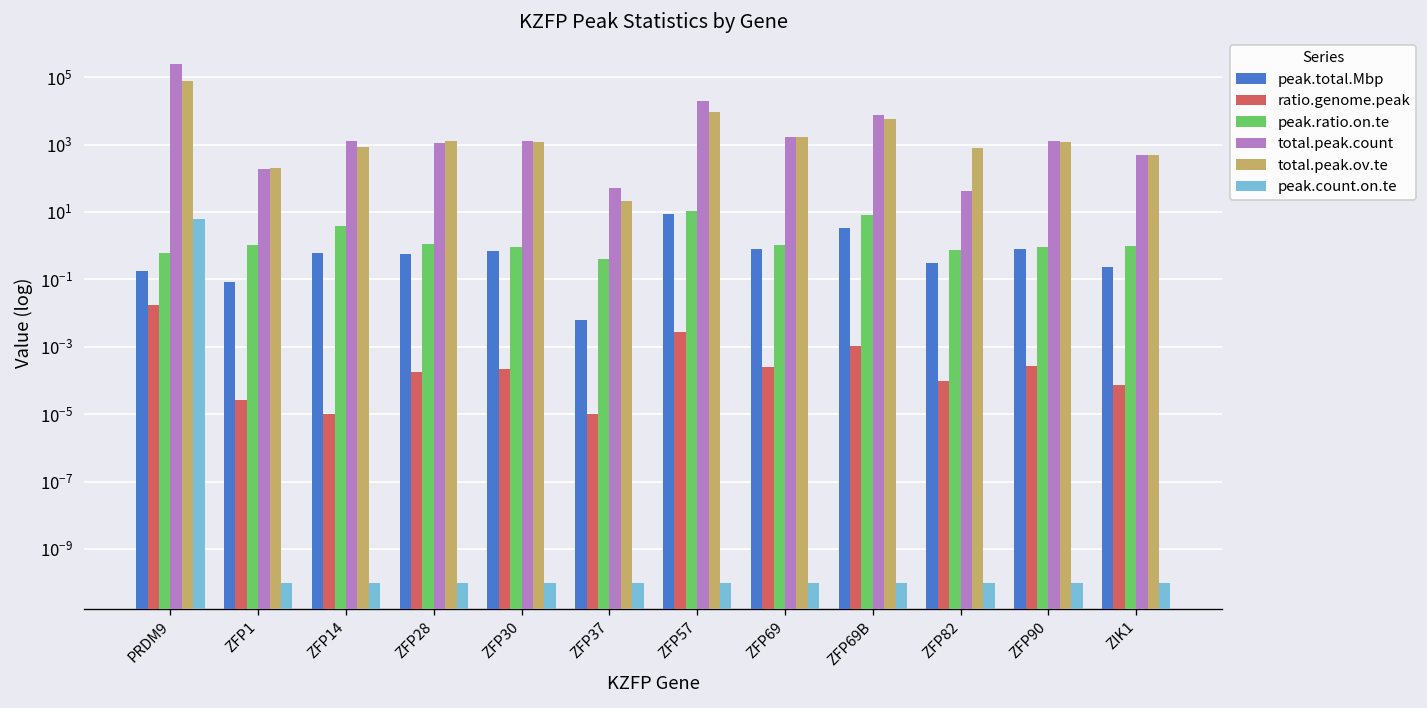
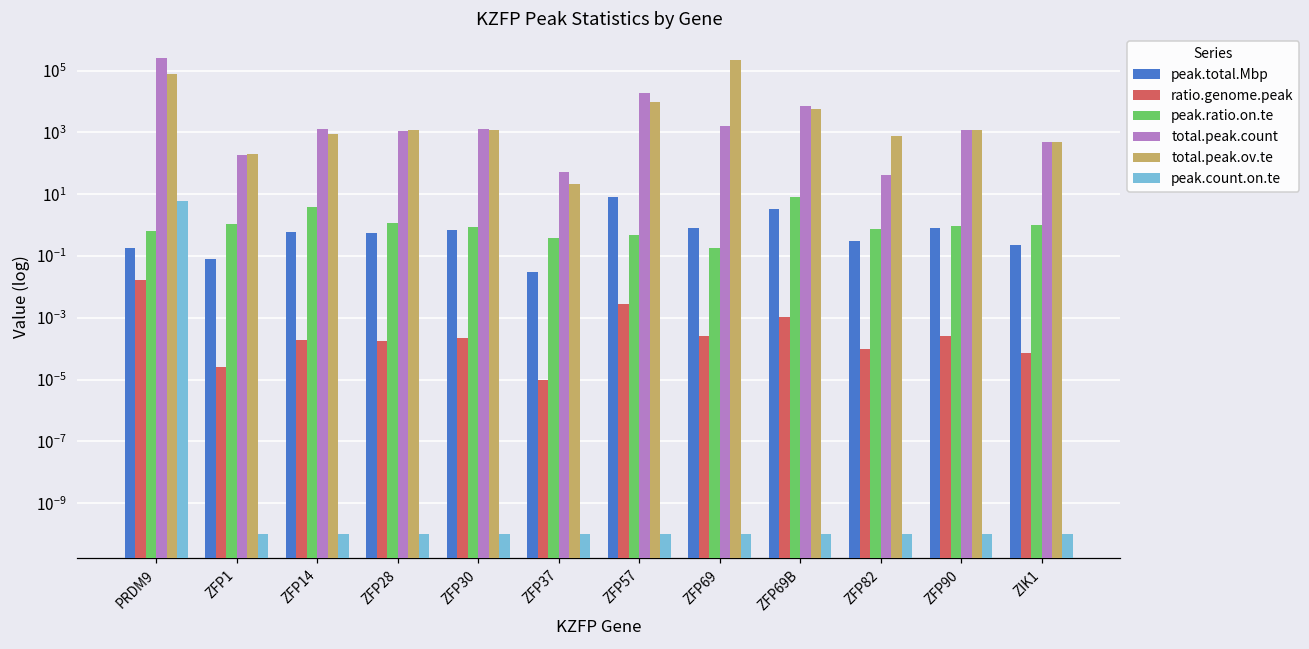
  {
    "peak.total.Mbp": {
      "PRDM9": 0.2,
      "ZFP1": 0.08,
      "ZFP14": 0.6,
      "ZFP28": 0.6,
      "ZFP30": 0.7,
-     "ZFP37": 0.006,
+     "ZFP37": 0.03,
      "ZFP57": 8,
      "ZFP69": 0.8,
      "ZFP69B": 3,
      "ZFP82": 0.3,
      "ZFP90": 0.8,
      "ZIK1": 0.2
    },
    "ratio.genome.peak": {
      "PRDM9": 0.02,
      "ZFP1": 0.00003,
-     "ZFP14": 0.000010,
+     "ZFP14": 0.0002,
      "ZFP28": 0.0002,
      "ZFP30": 0.0002,
      "ZFP37": 0.000010,
      "ZFP57": 0.003,
      "ZFP69": 0.0003,
      "ZFP69B": 0.0011,
      "ZFP82": 0.00010,
      "ZFP90": 0.0003,
      "ZIK1": 0.00007
    },
    "peak.ratio.on.te": {
      "PRDM9": 0.6,
      "ZFP1": 1.1,
      "ZFP14": 4,
      "ZFP28": 1.1,
      "ZFP30": 0.9,
      "ZFP37": 0.4,
-     "ZFP57": 10,
-     "ZFP69": 1.0,
+     "ZFP57": 0.5,
+     "ZFP69": 0.2,
      "ZFP69B": 8,
      "ZFP82": 0.7,
      "ZFP90": 0.9,
      "ZIK1": 1.0
    },
    "total.peak.count": {
      "PRDM9": 300000,
      "ZFP1": 200,
      "ZFP14": 1000,
      "ZFP28": 1100,
      "ZFP30": 1000,
      "ZFP37": 50,
      "ZFP57": 20000,
      "ZFP69": 2000,
      "ZFP69B": 7000,
      "ZFP82": 40,
      "ZFP90": 1000,
      "ZIK1": 500
    },
    "total.peak.ov.te": {
      "PRDM9": 80000,
      "ZFP1": 200,
      "ZFP14": 900,
      "ZFP28": 1000,
      "ZFP30": 1200,
      "ZFP37": 20,
      "ZFP57": 9000,
-     "ZFP69": 2000,
+     "ZFP69": 200000,
      "ZFP69B": 6000,
      "ZFP82": 800,
      "ZFP90": 1200,
      "ZIK1": 500
    },
    "peak.count.on.te": {
      "PRDM9": 6,
      "ZFP1": 0.00000000010,
      "ZFP14": 0.00000000010,
      "ZFP28": 0.00000000010,
      "ZFP30": 0.00000000010,
      "ZFP37": 0.00000000010,
      "ZFP57": 0.00000000010,
      "ZFP69": 0.00000000010,
      "ZFP69B": 0.00000000010,
      "ZFP82": 0.00000000010,
      "ZFP90": 0.00000000010,
      "ZIK1": 0.00000000010
    }
  }
